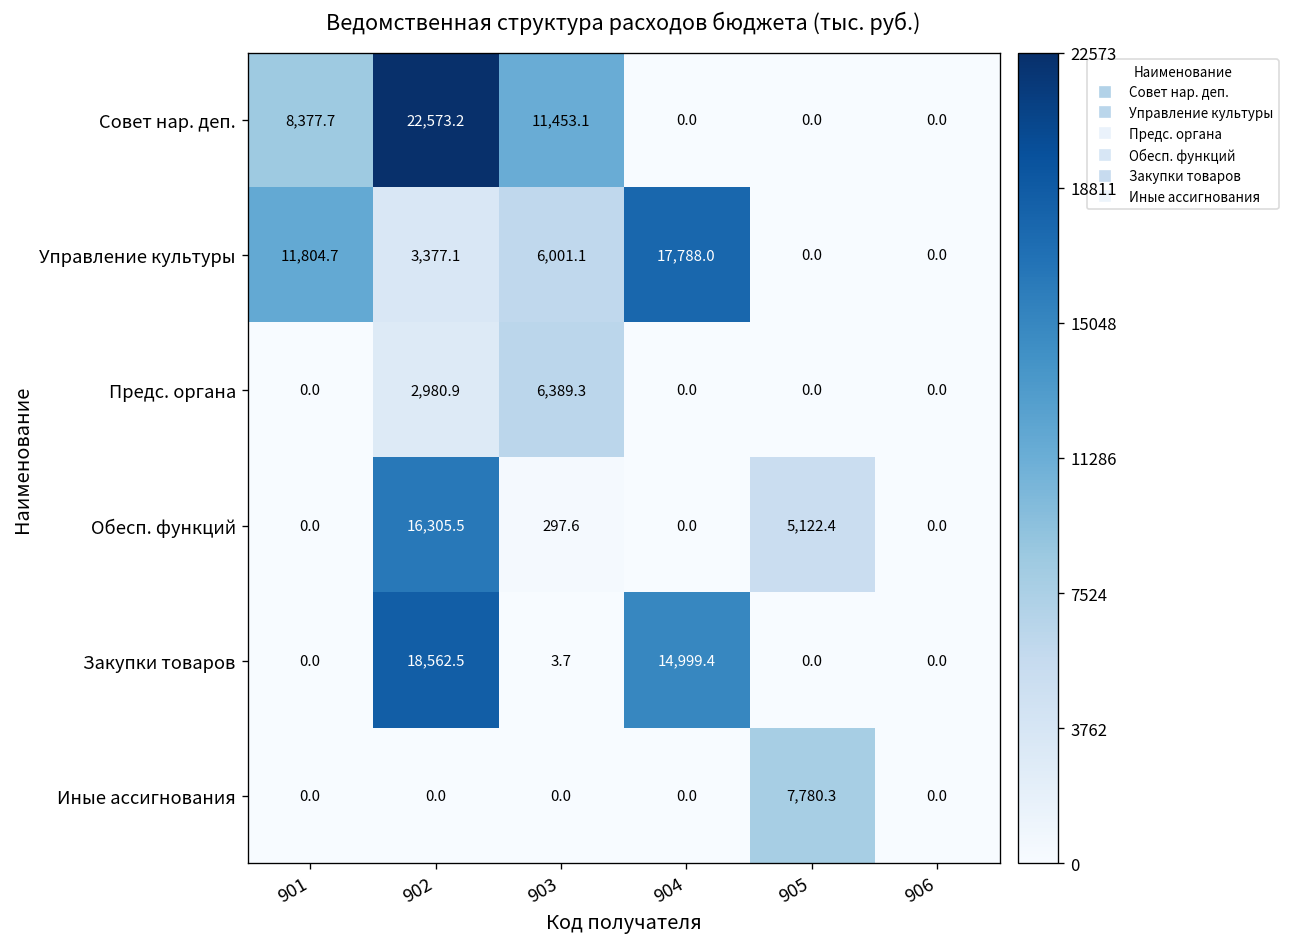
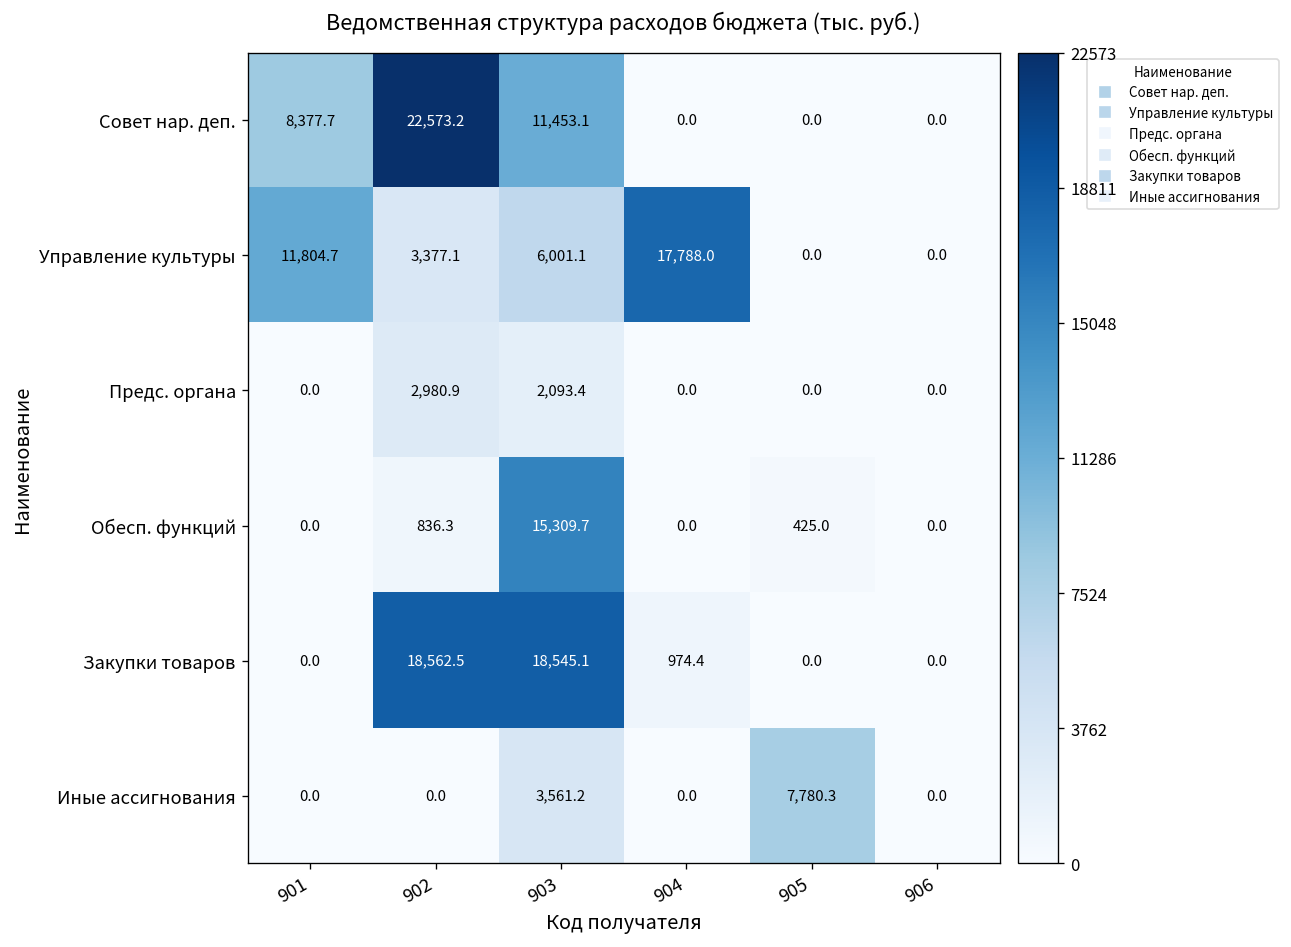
  {
    "Совет нар. деп.": {
      "901": "8,377.7",
      "902": "22,573.2",
      "903": "11,453.1",
      "904": "0.0",
      "905": "0.0",
      "906": "0.0"
    },
    "Управление культуры": {
      "901": "11,804.7",
      "902": "3,377.1",
      "903": "6,001.1",
      "904": "17,788.0",
      "905": "0.0",
      "906": "0.0"
    },
    "Предс. органа": {
      "901": "0.0",
      "902": "2,980.9",
-     "903": "6,389.3",
+     "903": "2,093.4",
      "904": "0.0",
      "905": "0.0",
      "906": "0.0"
    },
    "Обесп. функций": {
      "901": "0.0",
-     "902": "16,305.5",
-     "903": "297.6",
+     "902": "836.3",
+     "903": "15,309.7",
      "904": "0.0",
-     "905": "5,122.4",
+     "905": "425.0",
      "906": "0.0"
    },
    "Закупки товаров": {
      "901": "0.0",
      "902": "18,562.5",
-     "903": "3.7",
-     "904": "14,999.4",
+     "903": "18,545.1",
+     "904": "974.4",
      "905": "0.0",
      "906": "0.0"
    },
    "Иные ассигнования": {
      "901": "0.0",
      "902": "0.0",
-     "903": "0.0",
+     "903": "3,561.2",
      "904": "0.0",
      "905": "7,780.3",
      "906": "0.0"
    }
  }
